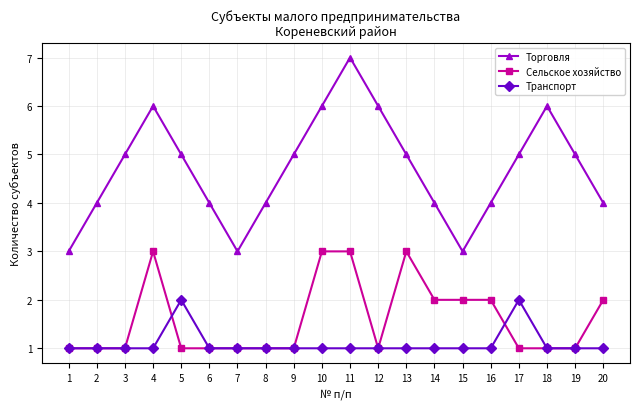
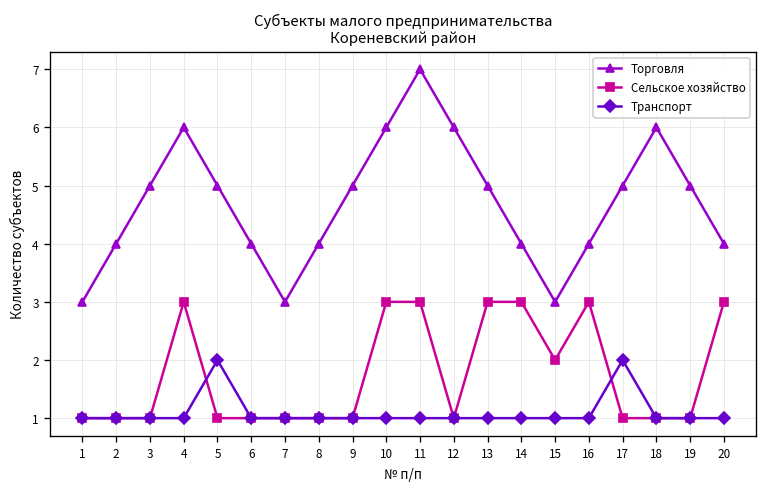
  {
    "Сельское хозяйство": {
      "4": 3,
      "5": 1,
      "10": 3,
      "11": 3,
      "13": 3,
-     "14": 2,
+     "14": 3,
      "15": 2,
-     "16": 2,
+     "16": 3,
      "17": 1,
-     "20": 2
+     "20": 3
    }
  }
